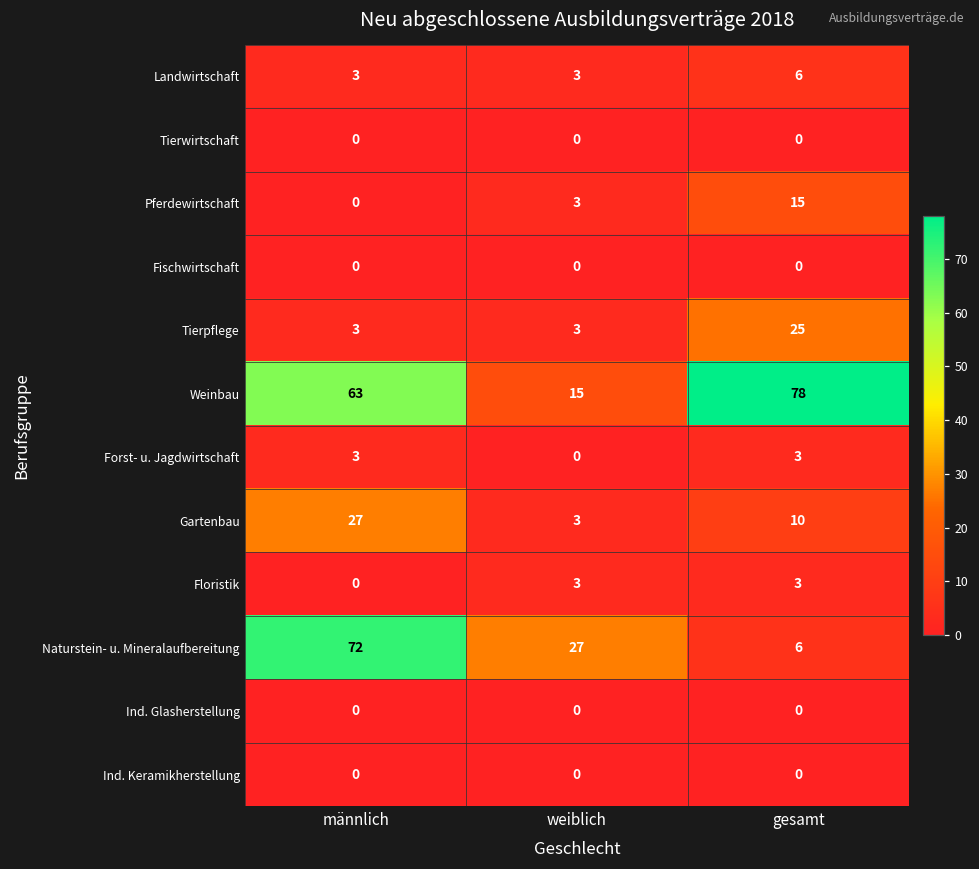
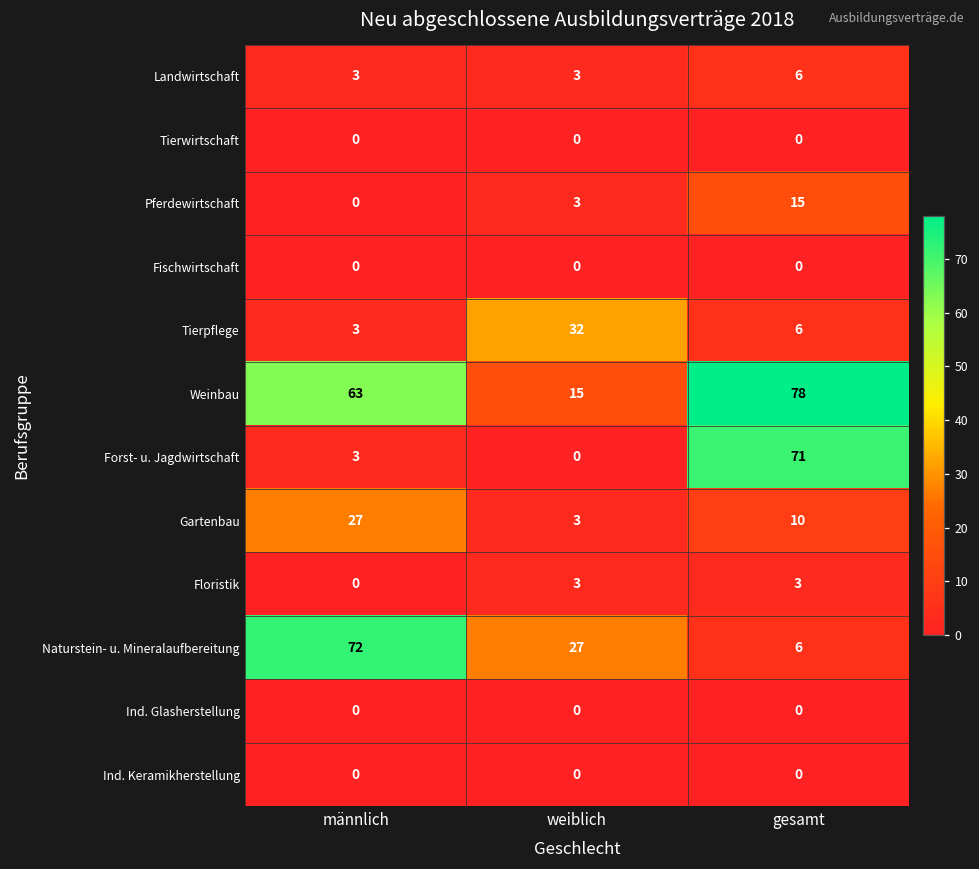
  {
    "Landwirtschaft": {
      "männlich": 3,
      "weiblich": 3,
      "gesamt": 6
    },
    "Tierwirtschaft": {
      "männlich": 0,
      "weiblich": 0,
      "gesamt": 0
    },
    "Pferdewirtschaft": {
      "männlich": 0,
      "weiblich": 3,
      "gesamt": 15
    },
    "Fischwirtschaft": {
      "männlich": 0,
      "weiblich": 0,
      "gesamt": 0
    },
    "Tierpflege": {
      "männlich": 3,
-     "weiblich": 3,
-     "gesamt": 25
+     "weiblich": 32,
+     "gesamt": 6
    },
    "Weinbau": {
      "männlich": 63,
      "weiblich": 15,
      "gesamt": 78
    },
    "Forst- u. Jagdwirtschaft": {
      "männlich": 3,
      "weiblich": 0,
-     "gesamt": 3
+     "gesamt": 71
    },
    "Gartenbau": {
      "männlich": 27,
      "weiblich": 3,
      "gesamt": 10
    },
    "Floristik": {
      "männlich": 0,
      "weiblich": 3,
      "gesamt": 3
    },
    "Naturstein- u. Mineralaufbereitung": {
      "männlich": 72,
      "weiblich": 27,
      "gesamt": 6
    },
    "Ind. Glasherstellung": {
      "männlich": 0,
      "weiblich": 0,
      "gesamt": 0
    },
    "Ind. Keramikherstellung": {
      "männlich": 0,
      "weiblich": 0,
      "gesamt": 0
    }
  }
